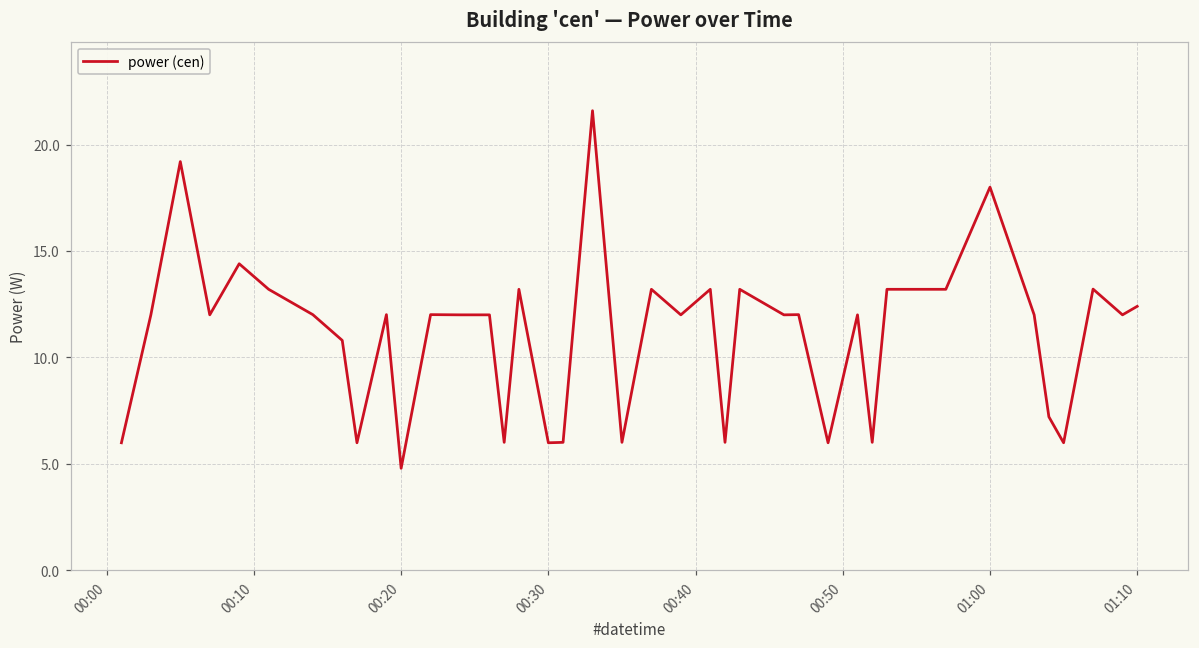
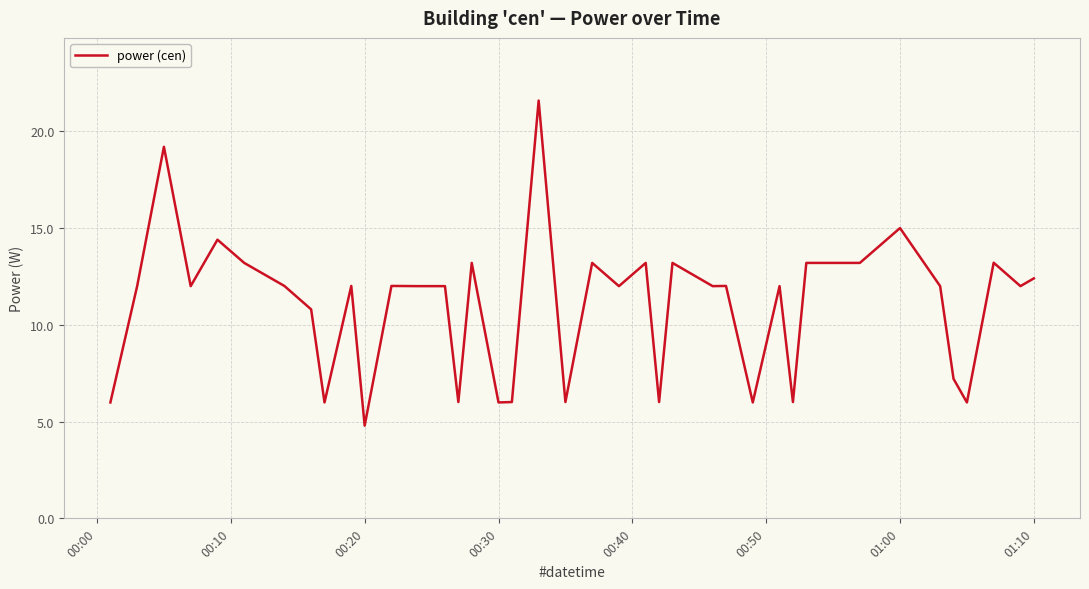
  {
    "00:20": 4.8,
    "00:30": 6,
-   "01:00": 18,
+   "01:00": 15,
    "01:10": 12.4
  }
